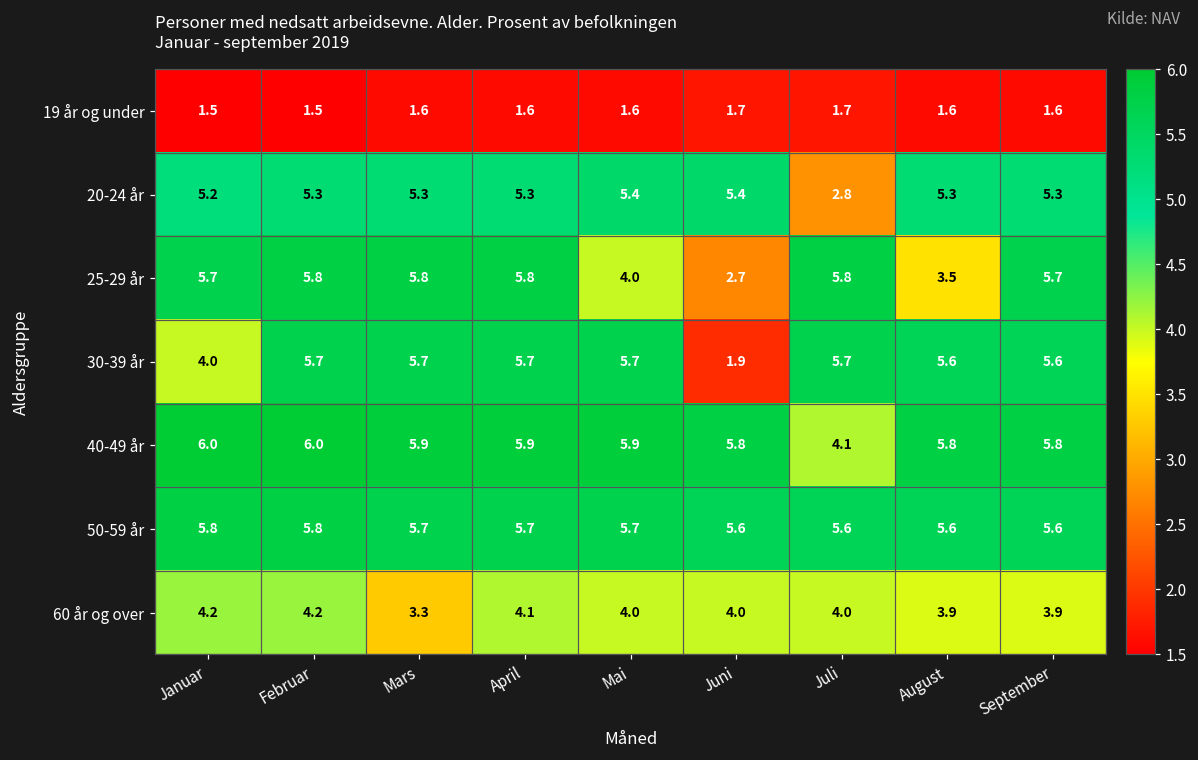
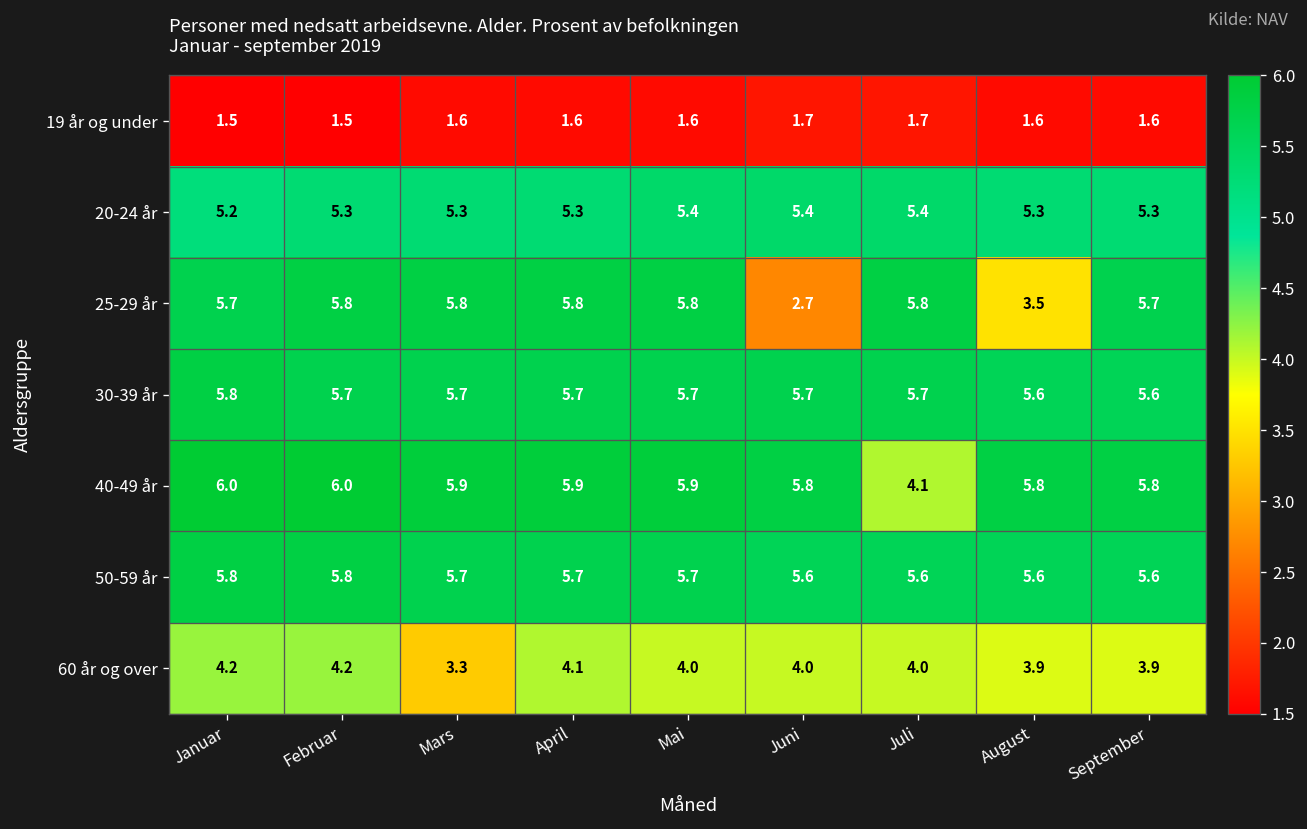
  {
    "19 år og under": {
      "Januar": 1.5,
      "Februar": 1.5,
      "Mars": 1.6,
      "April": 1.6,
      "Mai": 1.6,
      "Juni": 1.7,
      "Juli": 1.7,
      "August": 1.6,
      "September": 1.6
    },
    "20-24 år": {
      "Januar": 5.2,
      "Februar": 5.3,
      "Mars": 5.3,
      "April": 5.3,
      "Mai": 5.4,
      "Juni": 5.4,
-     "Juli": 2.8,
+     "Juli": 5.4,
      "August": 5.3,
      "September": 5.3
    },
    "25-29 år": {
      "Januar": 5.7,
      "Februar": 5.8,
      "Mars": 5.8,
      "April": 5.8,
-     "Mai": 4.0,
+     "Mai": 5.8,
      "Juni": 2.7,
      "Juli": 5.8,
      "August": 3.5,
      "September": 5.7
    },
    "30-39 år": {
-     "Januar": 4.0,
+     "Januar": 5.8,
      "Februar": 5.7,
      "Mars": 5.7,
      "April": 5.7,
      "Mai": 5.7,
-     "Juni": 1.9,
+     "Juni": 5.7,
      "Juli": 5.7,
      "August": 5.6,
      "September": 5.6
    },
    "40-49 år": {
      "Januar": 6.0,
      "Februar": 6.0,
      "Mars": 5.9,
      "April": 5.9,
      "Mai": 5.9,
      "Juni": 5.8,
      "Juli": 4.1,
      "August": 5.8,
      "September": 5.8
    },
    "50-59 år": {
      "Januar": 5.8,
      "Februar": 5.8,
      "Mars": 5.7,
      "April": 5.7,
      "Mai": 5.7,
      "Juni": 5.6,
      "Juli": 5.6,
      "August": 5.6,
      "September": 5.6
    },
    "60 år og over": {
      "Januar": 4.2,
      "Februar": 4.2,
      "Mars": 3.3,
      "April": 4.1,
      "Mai": 4.0,
      "Juni": 4.0,
      "Juli": 4.0,
      "August": 3.9,
      "September": 3.9
    }
  }
